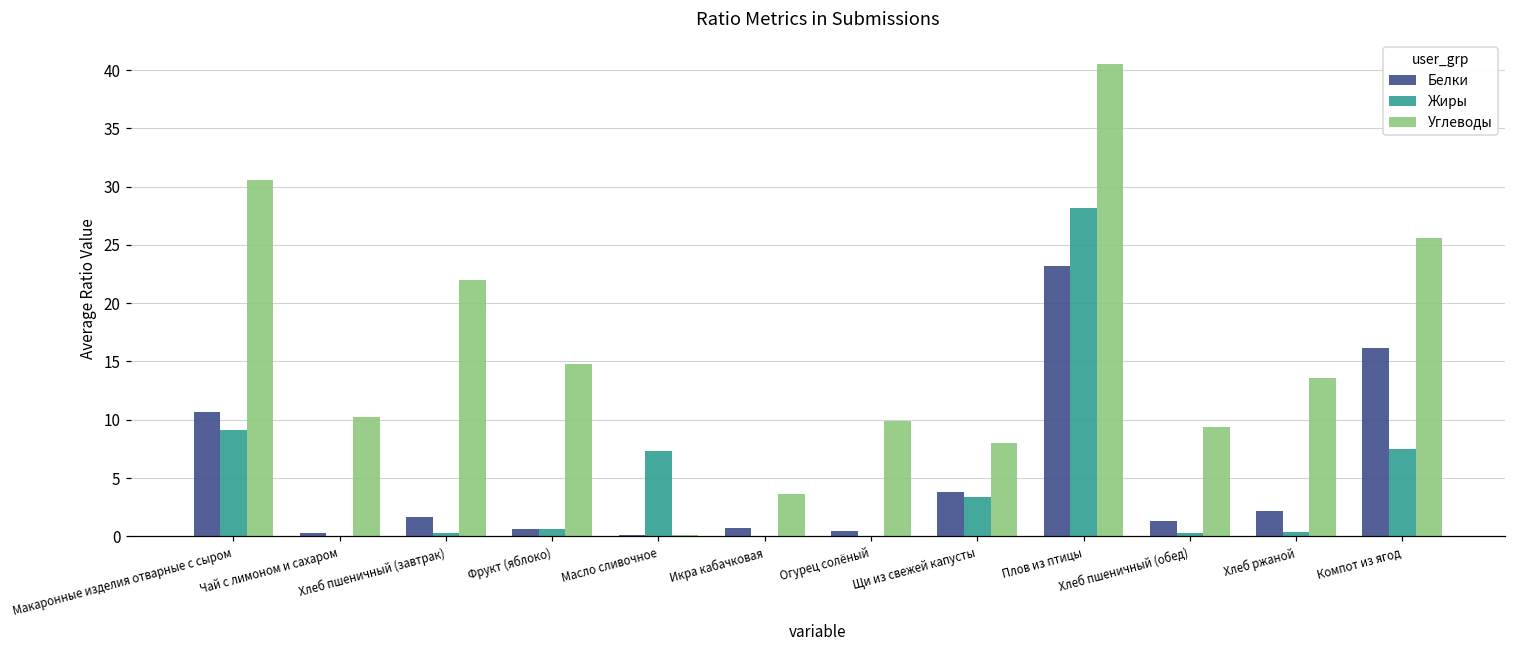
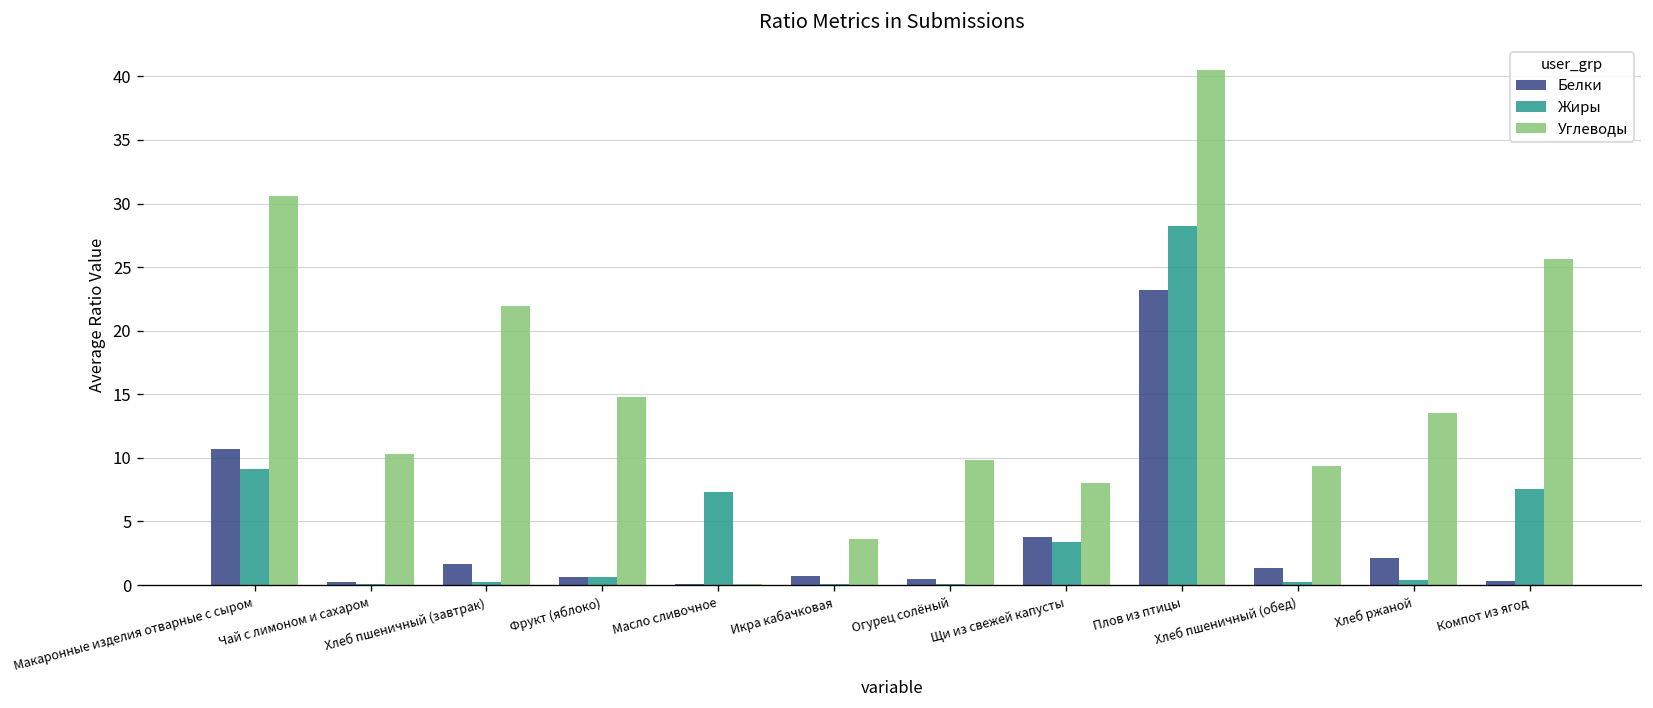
  {
    "Белки": {
      "Макаронные изделия отварные с сыром": 10.7,
      "Чай с лимоном и cахаром": 0.3,
      "Хлеб пшеничный (завтрак)": 1.6,
      "Фрукт (яблоко)": 0.6,
      "Икра кабачковая": 0.7,
      "Огурец солёный": 0.5,
      "Щи из свежей капусты": 3.8,
      "Плов из птицы": 23.2,
      "Хлеб пшеничный (обед)": 1.3,
      "Хлеб ржаной": 2.2,
-     "Компот из ягод": 16.2
+     "Компот из ягод": 0.3
    },
    "Жиры": {
      "Макаронные изделия отварные с сыром": 9.1,
      "Хлеб пшеничный (завтрак)": 0.3,
      "Фрукт (яблоко)": 0.6,
      "Масло сливочное": 7.3,
      "Щи из свежей капусты": 3.4,
      "Плов из птицы": 28.2,
      "Хлеб пшеничный (обед)": 0.3,
      "Хлеб ржаной": 0.4,
      "Компот из ягод": 7.5
    },
    "Углеводы": {
      "Макаронные изделия отварные с сыром": 30.6,
      "Чай с лимоном и cахаром": 10.3,
      "Хлеб пшеничный (завтрак)": 22.0,
      "Фрукт (яблоко)": 14.8,
      "Икра кабачковая": 3.6,
      "Огурец солёный": 9.9,
      "Щи из свежей капусты": 8.0,
      "Плов из птицы": 40.5,
      "Хлеб пшеничный (обед)": 9.4,
      "Хлеб ржаной": 13.6,
      "Компот из ягод": 25.6
    }
  }
